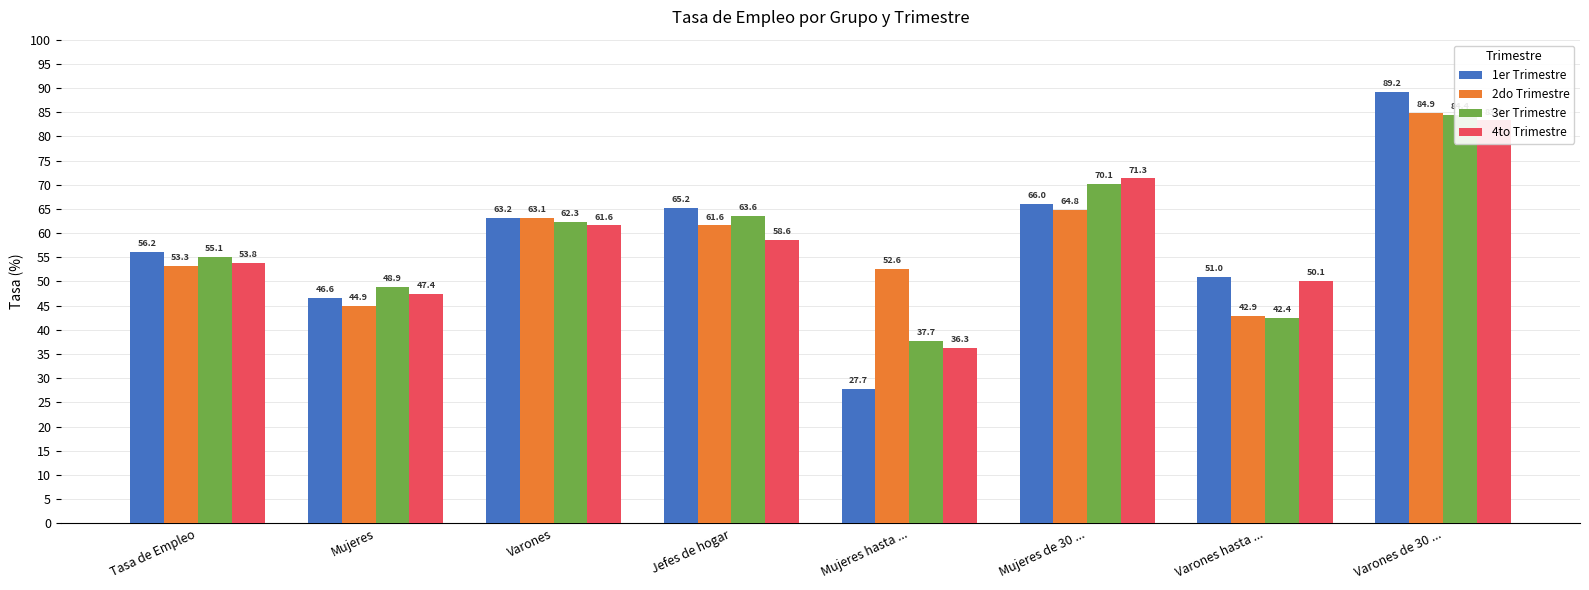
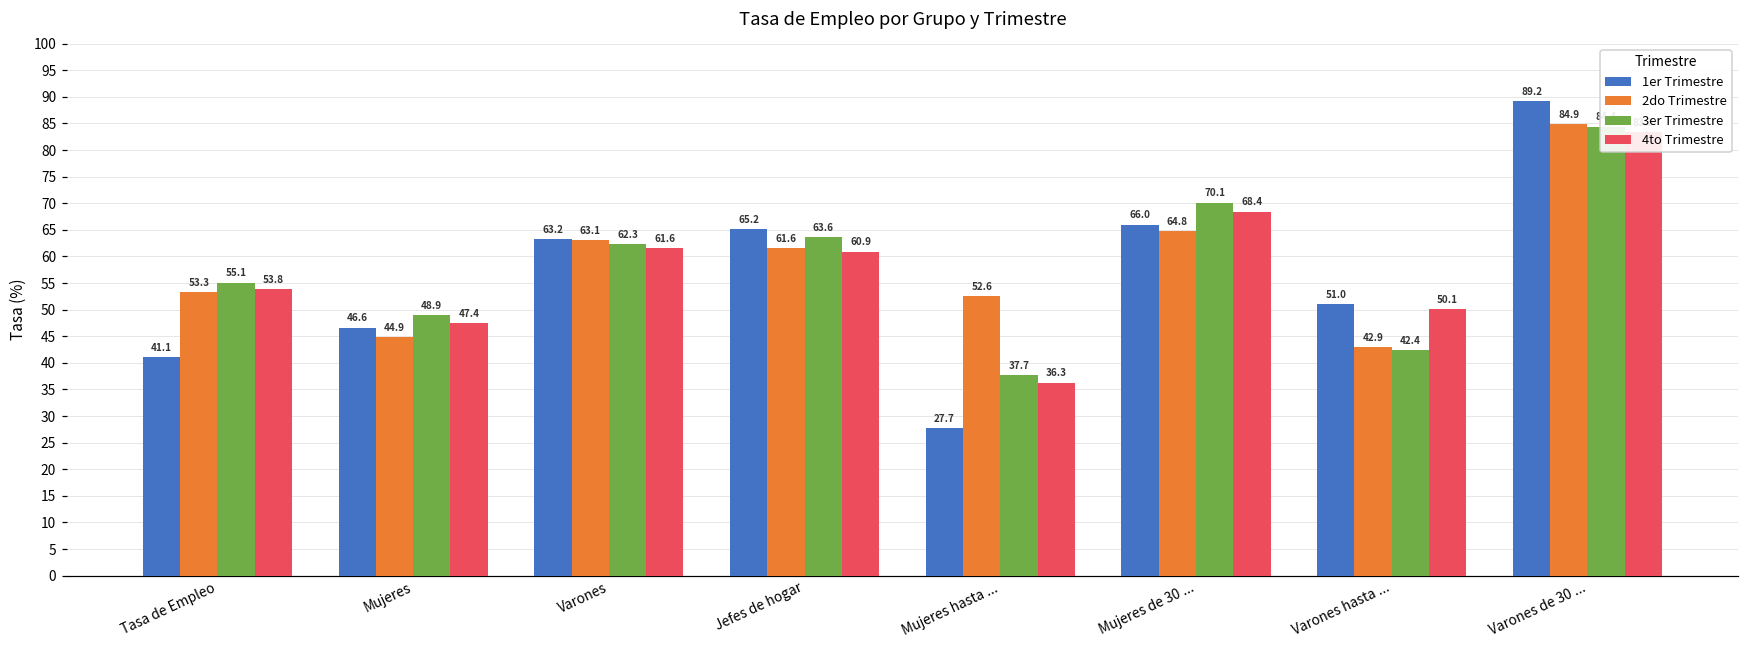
  {
    "1er Trimestre": {
-     "Tasa de Empleo": 56.2,
+     "Tasa de Empleo": 41.1,
      "Mujeres": 46.6,
      "Varones": 63.2,
      "Jefes de hogar": 65.2,
      "Mujeres hasta ...": 27.7,
      "Mujeres de 30 ...": 66.0,
      "Varones hasta ...": 51.0,
      "Varones de 30 ...": 89.2
    },
    "2do Trimestre": {
      "Tasa de Empleo": 53.3,
      "Mujeres": 44.9,
      "Varones": 63.1,
      "Jefes de hogar": 61.6,
      "Mujeres hasta ...": 52.6,
      "Mujeres de 30 ...": 64.8,
      "Varones hasta ...": 42.9,
      "Varones de 30 ...": 84.9
    },
    "3er Trimestre": {
      "Tasa de Empleo": 55.1,
      "Mujeres": 48.9,
      "Varones": 62.3,
      "Jefes de hogar": 63.6,
      "Mujeres hasta ...": 37.7,
      "Mujeres de 30 ...": 70.1,
      "Varones hasta ...": 42.4
    },
    "4to Trimestre": {
      "Tasa de Empleo": 53.8,
      "Mujeres": 47.4,
      "Varones": 61.6,
-     "Jefes de hogar": 58.6,
+     "Jefes de hogar": 60.9,
      "Mujeres hasta ...": 36.3,
-     "Mujeres de 30 ...": 71.3,
+     "Mujeres de 30 ...": 68.4,
      "Varones hasta ...": 50.1
    }
  }
